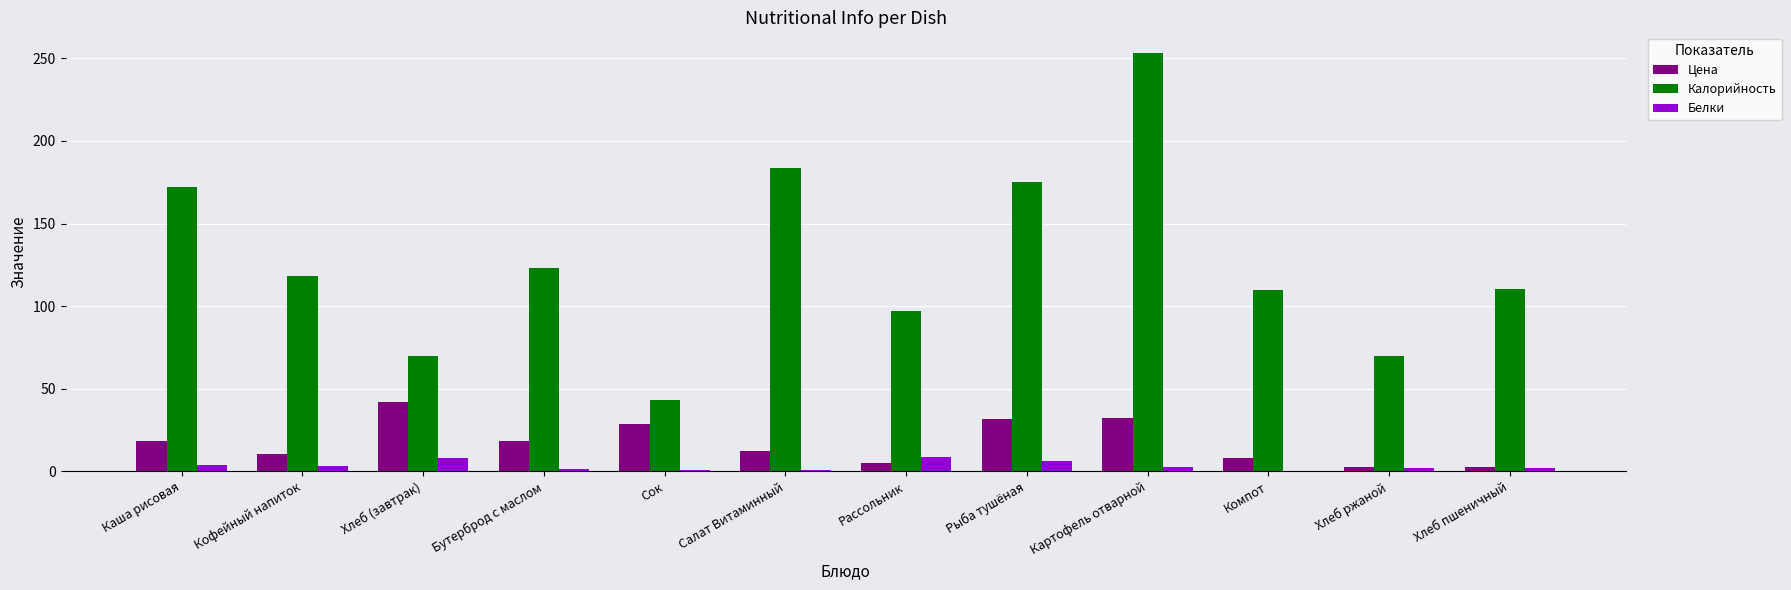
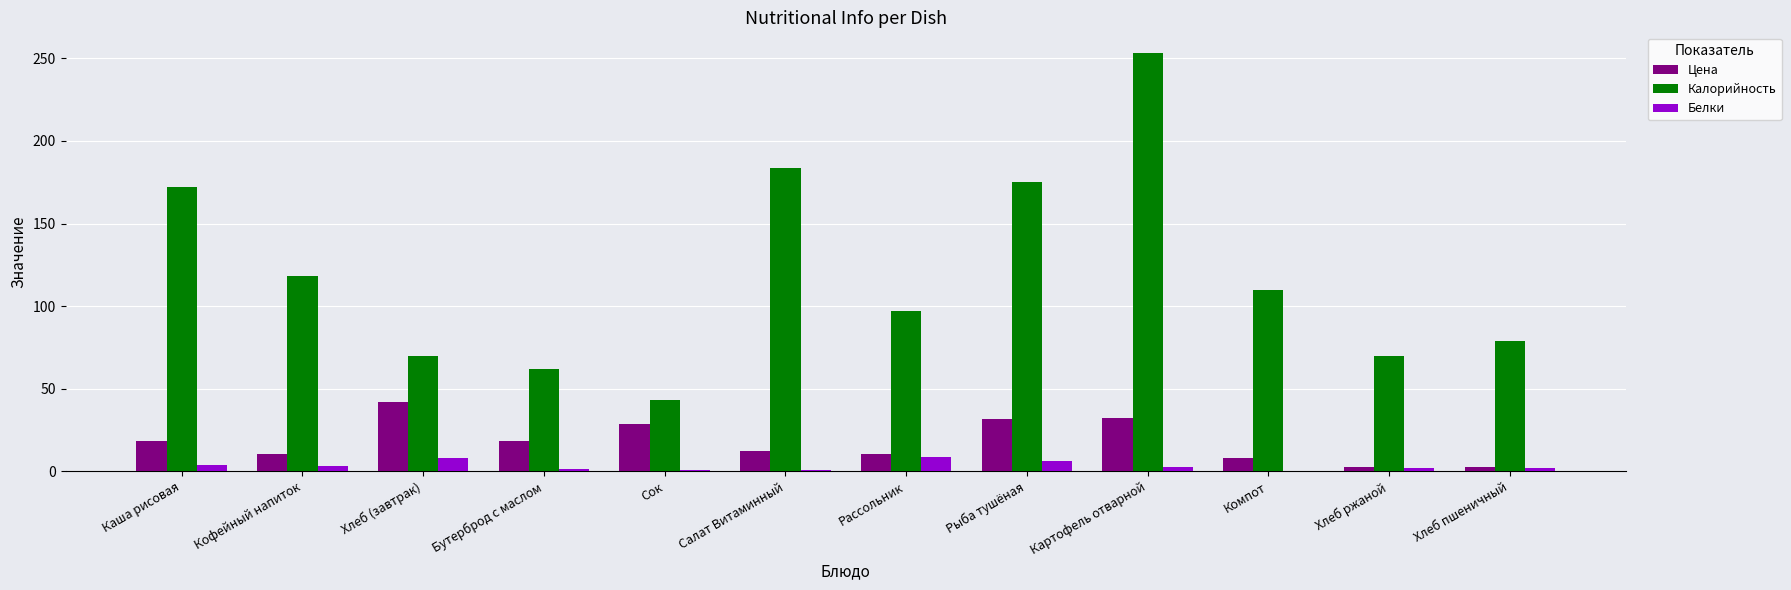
  {
    "Цена": {
      "Каша рисовая": 19,
      "Кофейный напиток": 11,
      "Хлеб (завтрак)": 42,
      "Бутерброд с маслом": 19,
      "Сок": 28,
      "Салат Витаминный": 13,
-     "Рассольник": 5,
+     "Рассольник": 11,
      "Рыба тушёная": 32,
      "Картофель отварной": 33,
      "Компот": 8,
      "Хлеб ржаной": 3,
      "Хлеб пшеничный": 3
    },
    "Калорийность": {
      "Каша рисовая": 172,
      "Кофейный напиток": 118,
      "Хлеб (завтрак)": 70,
-     "Бутерброд с маслом": 123,
+     "Бутерброд с маслом": 62,
      "Сок": 43,
      "Салат Витаминный": 184,
      "Рассольник": 97,
      "Рыба тушёная": 175,
      "Картофель отварной": 253,
      "Компот": 110,
      "Хлеб ржаной": 70,
-     "Хлеб пшеничный": 111
+     "Хлеб пшеничный": 79
    },
    "Белки": {
      "Каша рисовая": 4,
      "Кофейный напиток": 3,
      "Хлеб (завтрак)": 8,
      "Рассольник": 9,
      "Рыба тушёная": 6,
      "Картофель отварной": 3,
      "Хлеб ржаной": 2,
      "Хлеб пшеничный": 2
    }
  }
